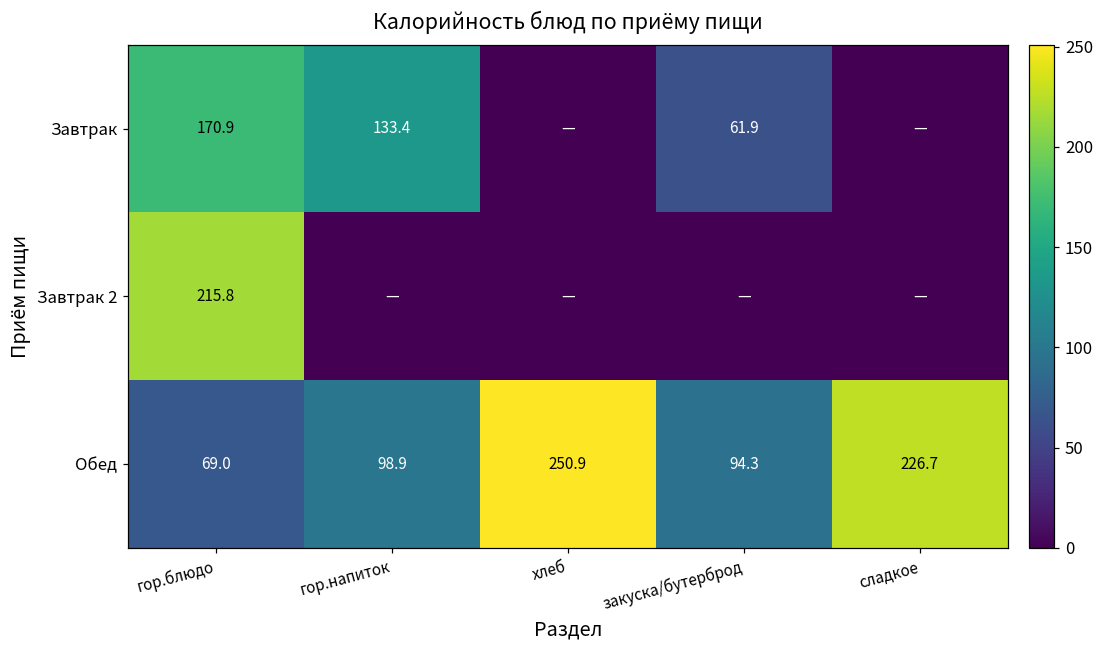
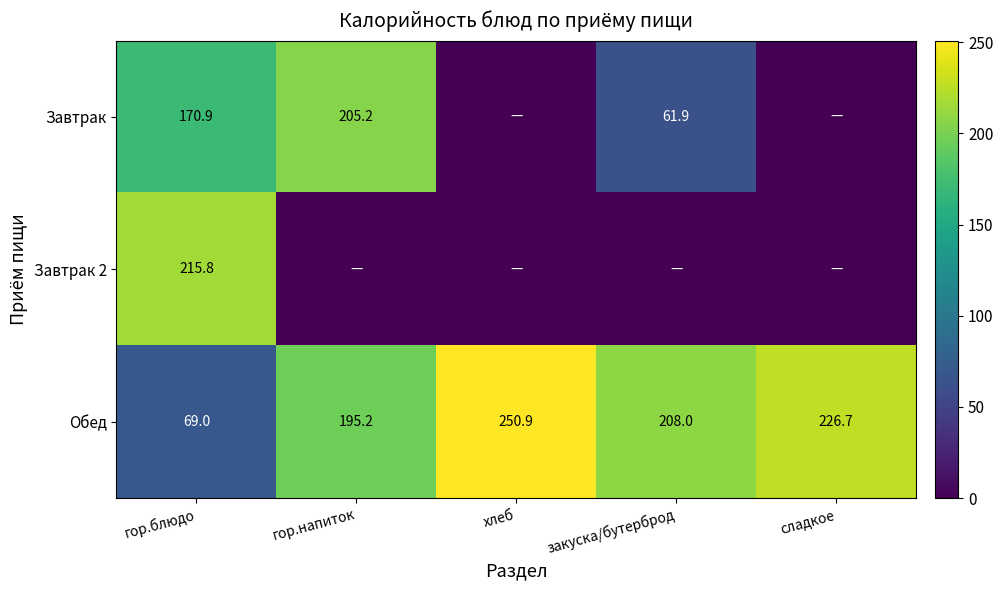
  {
    "Завтрак": {
      "гор.блюдо": 170.9,
-     "гор.напиток": 133.4,
+     "гор.напиток": 205.2,
      "закуска/бутерброд": 61.9
    },
    "Завтрак 2": {
      "гор.блюдо": 215.8
    },
    "Обед": {
      "гор.блюдо": 69.0,
-     "гор.напиток": 98.9,
+     "гор.напиток": 195.2,
      "хлеб": 250.9,
-     "закуска/бутерброд": 94.3,
+     "закуска/бутерброд": 208.0,
      "сладкое": 226.7
    }
  }
